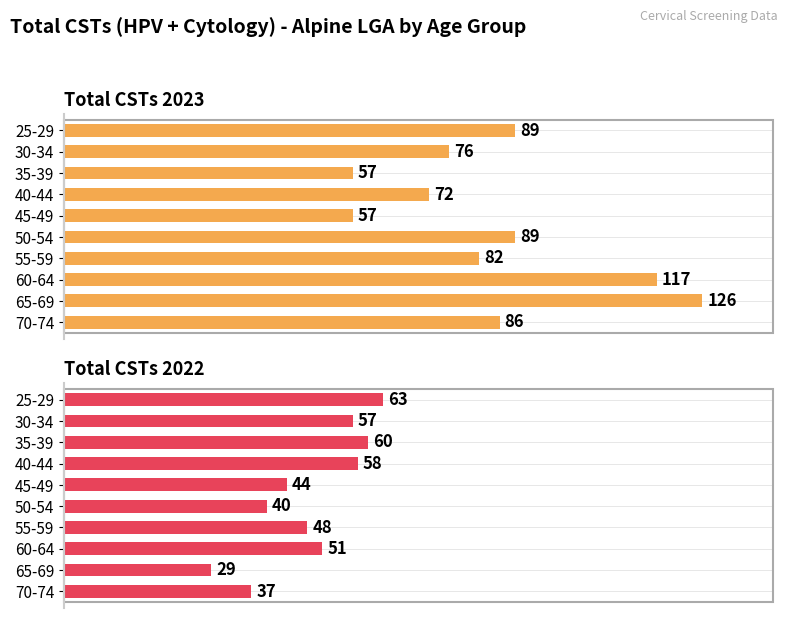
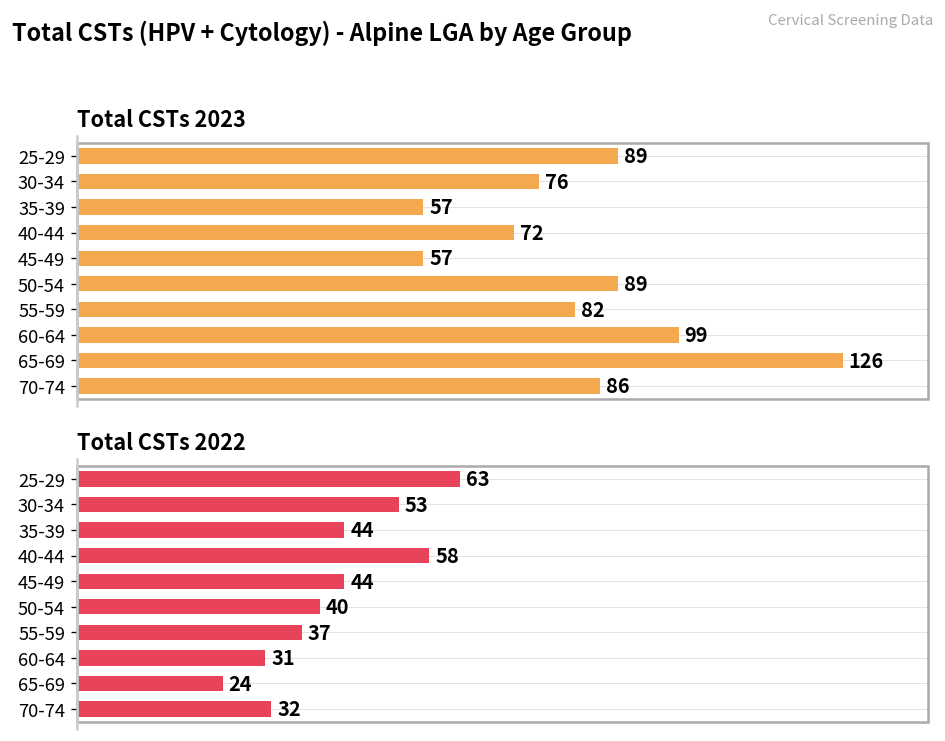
  {
    "Total CSTs 2023": {
      "25-29": 89,
      "30-34": 76,
      "35-39": 57,
      "40-44": 72,
      "45-49": 57,
      "50-54": 89,
      "55-59": 82,
-     "60-64": 117,
+     "60-64": 99,
      "65-69": 126,
      "70-74": 86
    },
    "Total CSTs 2022": {
      "25-29": 63,
-     "30-34": 57,
-     "35-39": 60,
+     "30-34": 53,
+     "35-39": 44,
      "40-44": 58,
      "45-49": 44,
      "50-54": 40,
-     "55-59": 48,
-     "60-64": 51,
-     "65-69": 29,
-     "70-74": 37
+     "55-59": 37,
+     "60-64": 31,
+     "65-69": 24,
+     "70-74": 32
    }
  }
